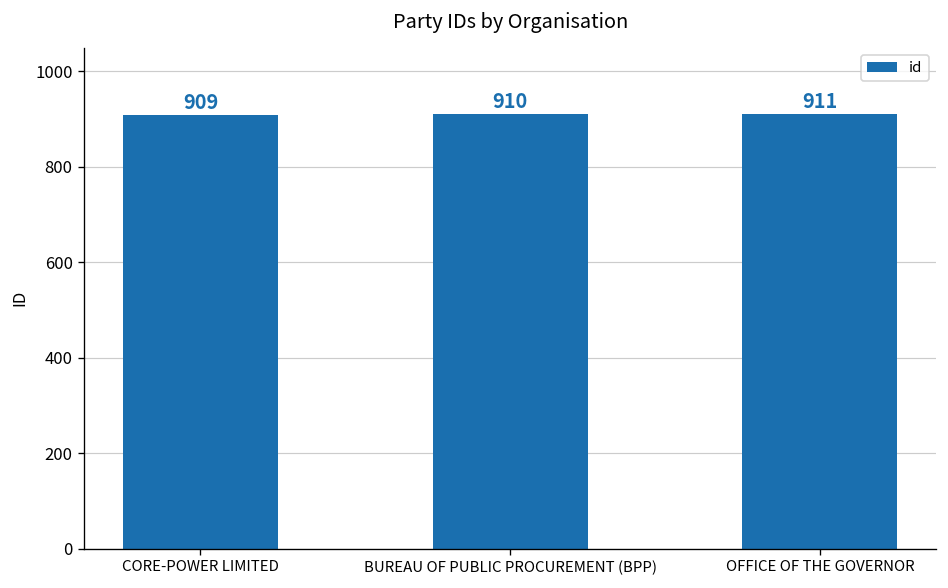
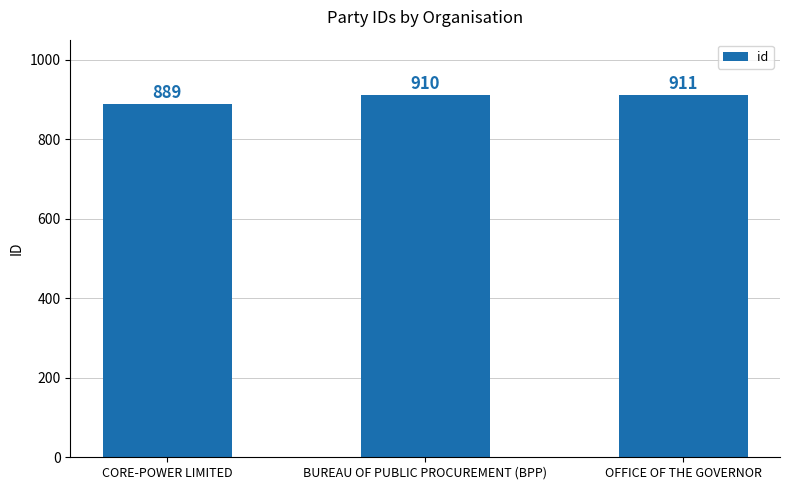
  {
-   "CORE-POWER LIMITED": 909,
+   "CORE-POWER LIMITED": 889,
    "BUREAU OF PUBLIC PROCUREMENT (BPP)": 910,
    "OFFICE OF THE GOVERNOR": 911
  }
